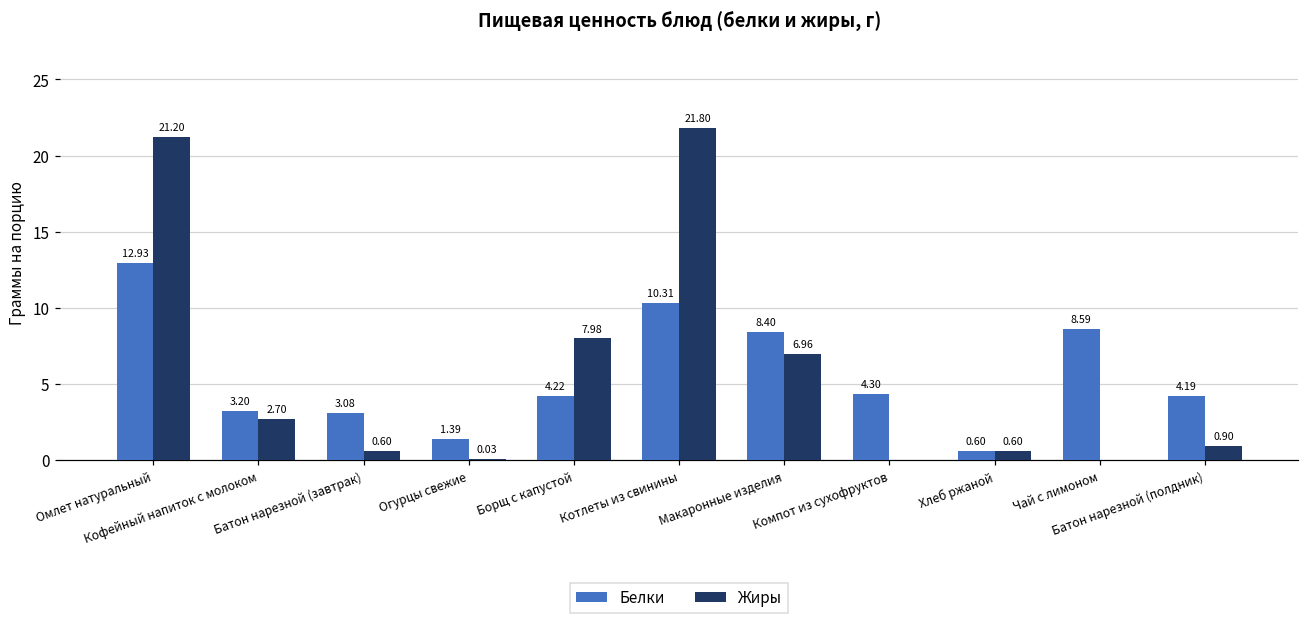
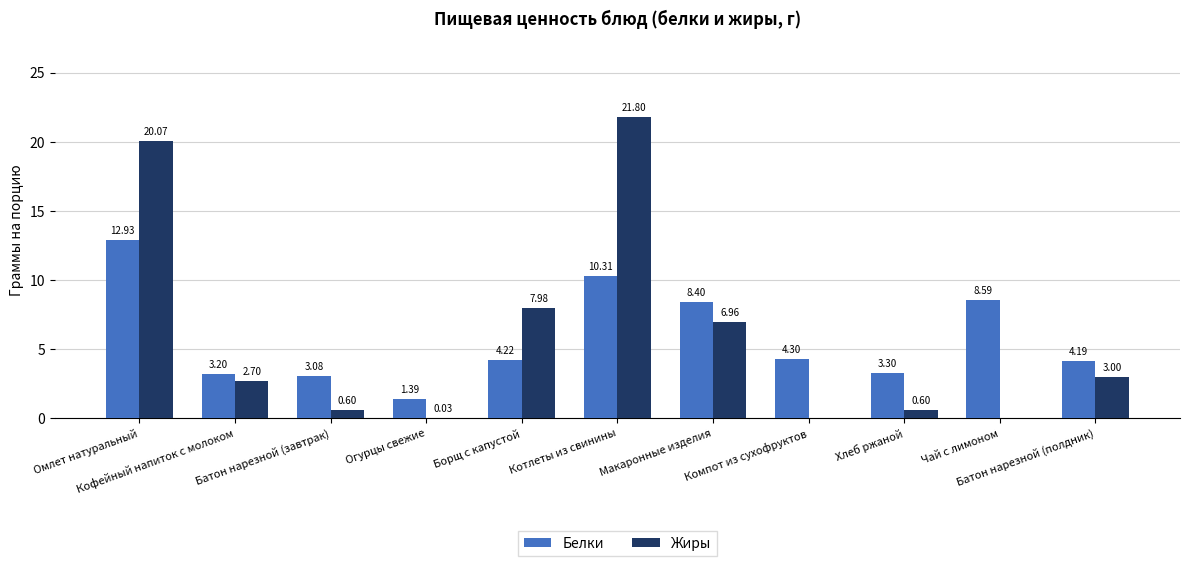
  {
    "Белки": {
      "Омлет натуральный": 12.93,
      "Кофейный напиток с молоком": 3.20,
      "Батон нарезной (завтрак)": 3.08,
      "Огурцы свежие": 1.39,
      "Борщ с капустой": 4.22,
      "Котлеты из свинины": 10.31,
      "Макаронные изделия": 8.40,
      "Компот из сухофруктов": 4.30,
-     "Хлеб ржаной": 0.60,
+     "Хлеб ржаной": 3.30,
      "Чай с лимоном": 8.59,
      "Батон нарезной (полдник)": 4.19
    },
    "Жиры": {
-     "Омлет натуральный": 21.20,
+     "Омлет натуральный": 20.07,
      "Кофейный напиток с молоком": 2.70,
      "Батон нарезной (завтрак)": 0.60,
      "Огурцы свежие": 0.03,
      "Борщ с капустой": 7.98,
      "Котлеты из свинины": 21.80,
      "Макаронные изделия": 6.96,
      "Хлеб ржаной": 0.60,
-     "Батон нарезной (полдник)": 0.90
+     "Батон нарезной (полдник)": 3.00
    }
  }
